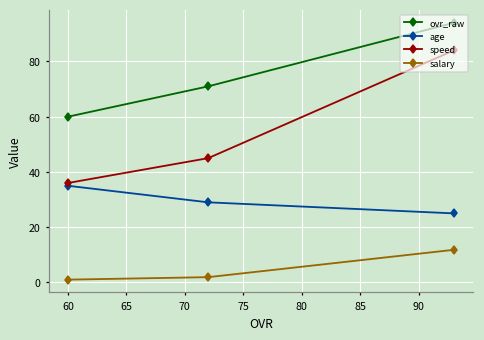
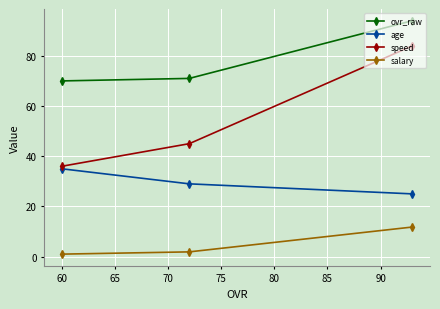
  {
    "ovr_raw": {
-     "60": 60
+     "60": 70
    },
    "salary": {
      "60": 1
    }
  }
